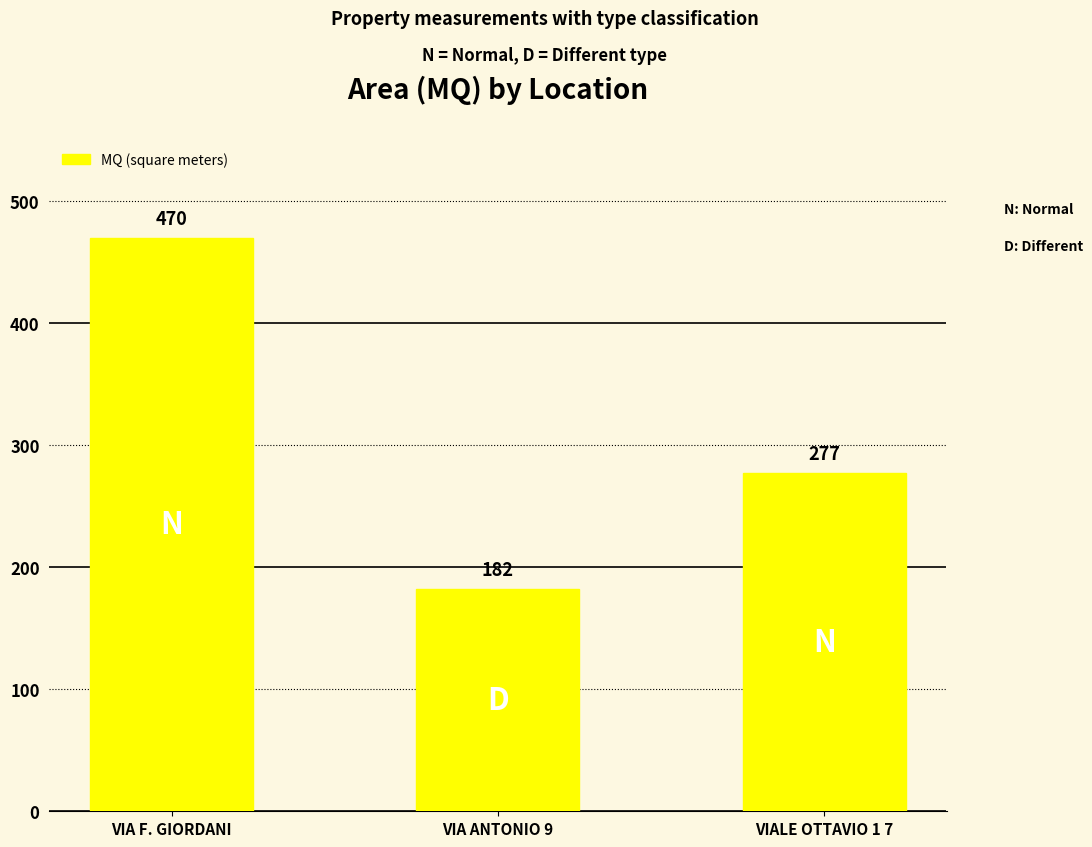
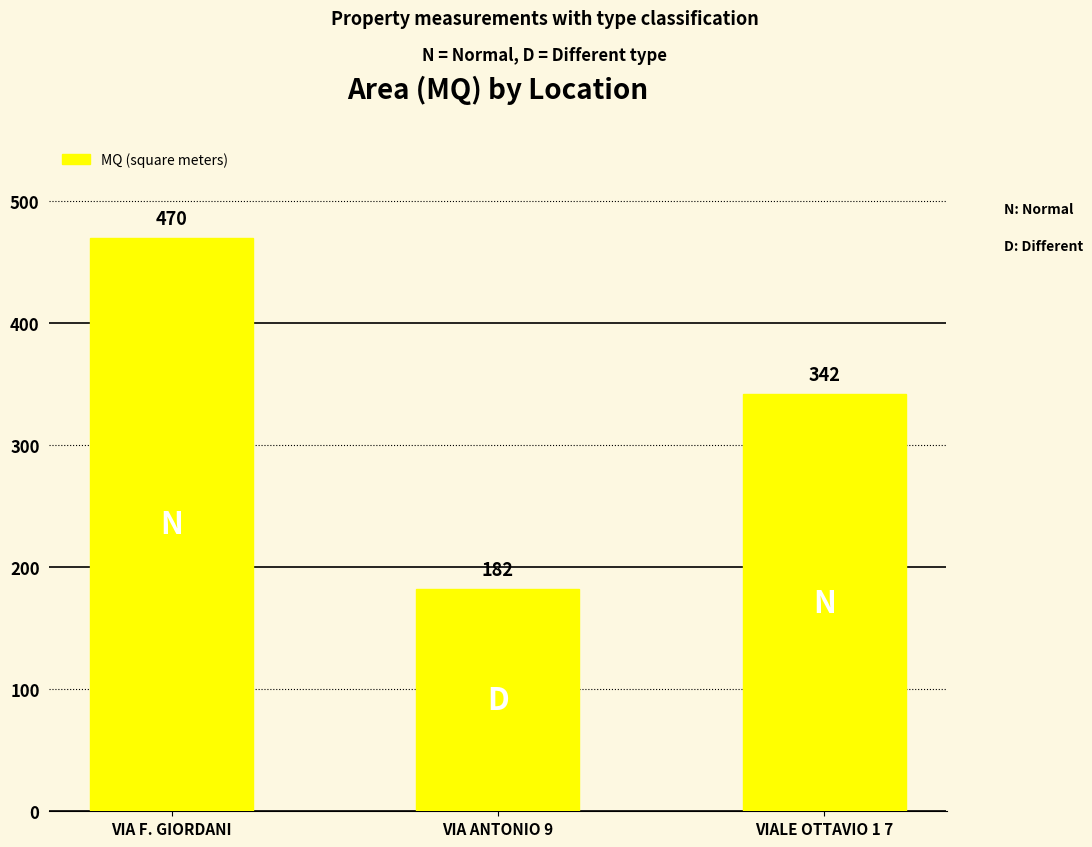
  {
    "VIA F. GIORDANI": 470,
    "VIA ANTONIO 9": 182,
-   "VIALE OTTAVIO 1 7": 277
+   "VIALE OTTAVIO 1 7": 342
  }
